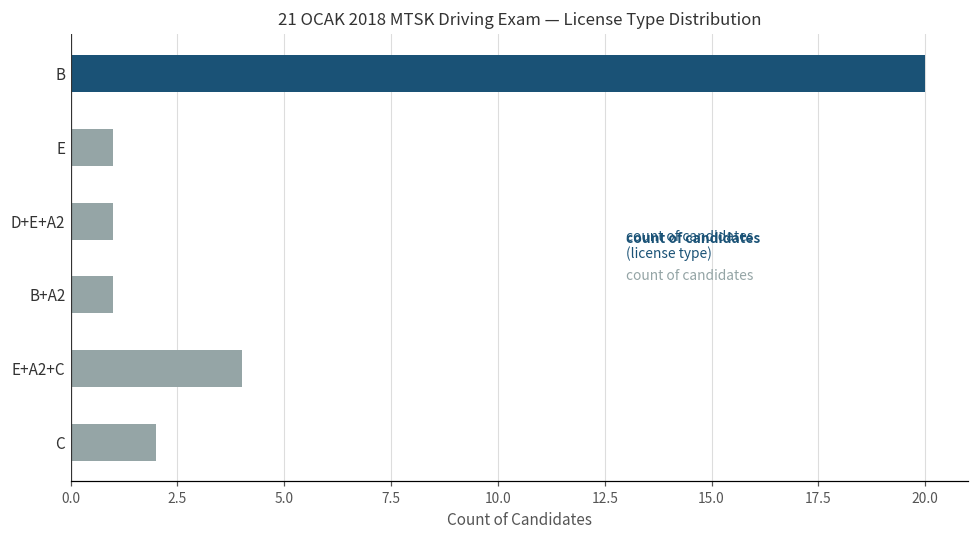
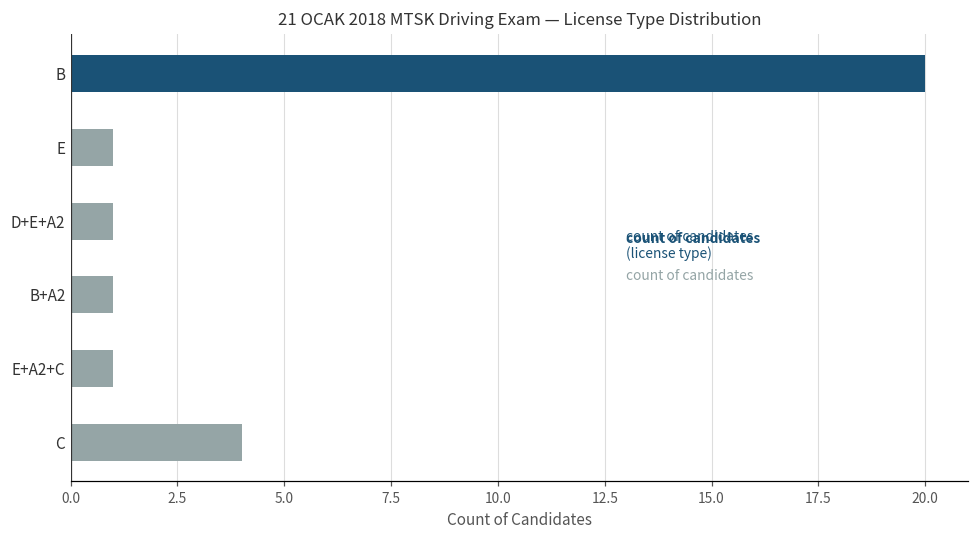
  {
    "B": 20,
    "E": 1,
    "D+E+A2": 1,
    "B+A2": 1,
-   "E+A2+C": 4,
-   "C": 2
+   "E+A2+C": 1,
+   "C": 4
  }
